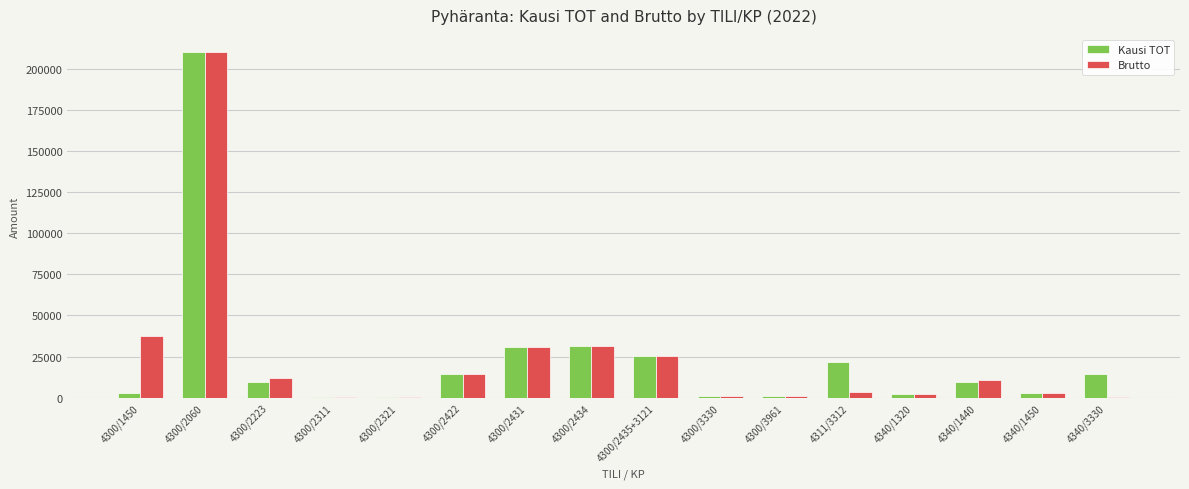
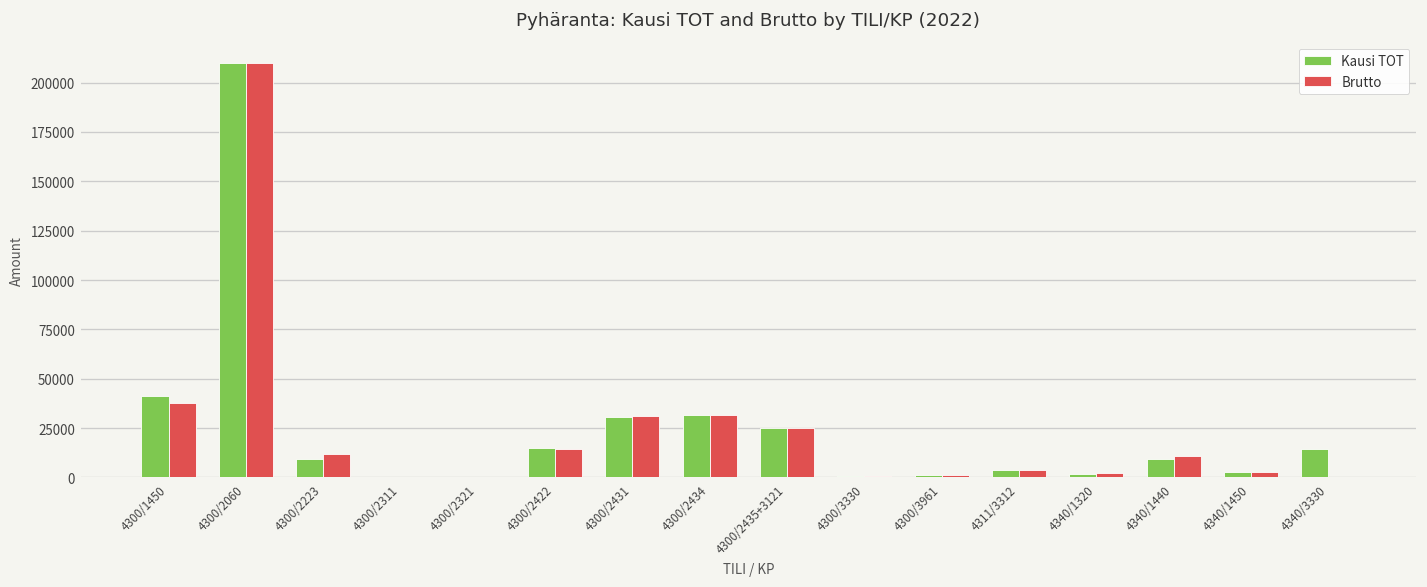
  {
    "Kausi TOT": {
-     "4300/1450": 3000,
+     "4300/1450": 41000,
      "4300/2060": 210000,
      "4300/2223": 10000,
      "4300/2422": 15000,
      "4300/2431": 31000,
      "4300/2434": 32000,
      "4300/2435+3121": 25000,
-     "4311/3312": 21000,
+     "4311/3312": 4000,
      "4340/1320": 2000,
      "4340/1440": 9000,
      "4340/1450": 3000,
      "4340/3330": 14000
    },
    "Brutto": {
      "4300/1450": 38000,
      "4300/2060": 210000,
      "4300/2223": 12000,
      "4300/2422": 15000,
      "4300/2431": 31000,
      "4300/2434": 32000,
      "4300/2435+3121": 25000,
      "4311/3312": 4000,
      "4340/1320": 2000,
      "4340/1440": 11000,
      "4340/1450": 3000
    }
  }
